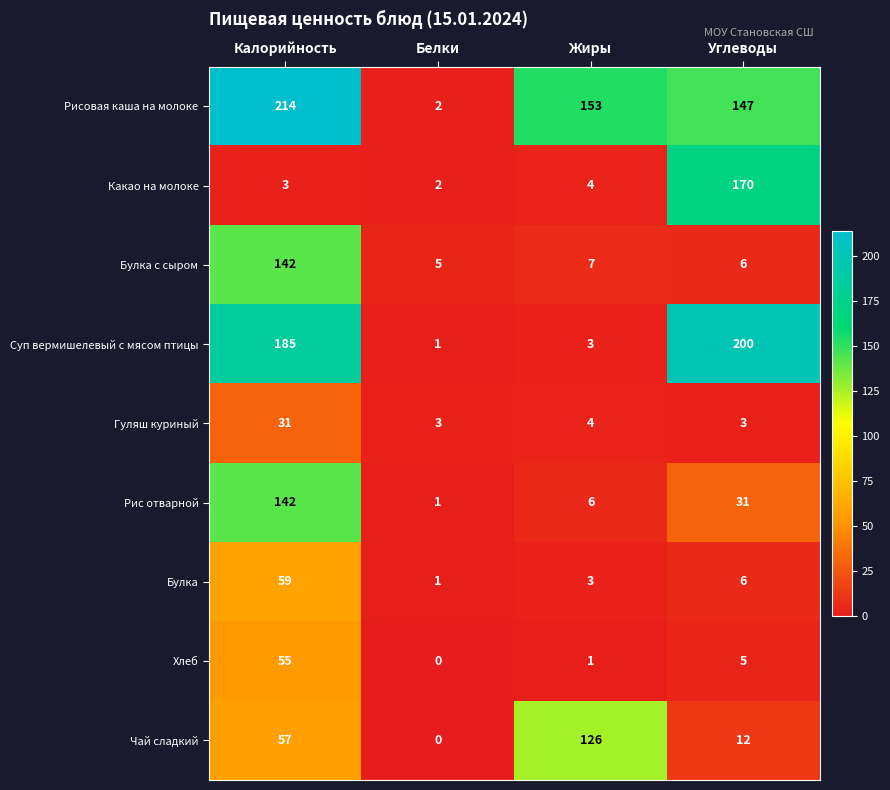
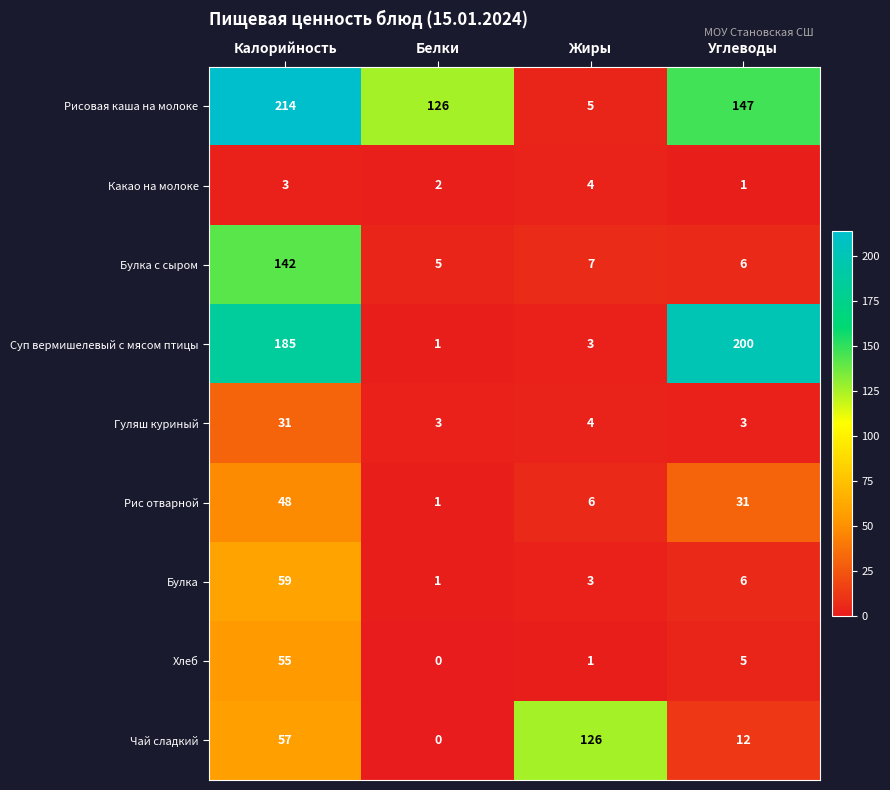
  {
    "Рисовая каша на молоке": {
      "Калорийность": 214,
-     "Белки": 2,
-     "Жиры": 153,
+     "Белки": 126,
+     "Жиры": 5,
      "Углеводы": 147
    },
    "Какао на молоке": {
      "Калорийность": 3,
      "Белки": 2,
      "Жиры": 4,
-     "Углеводы": 170
+     "Углеводы": 1
    },
    "Булка с сыром": {
      "Калорийность": 142,
      "Белки": 5,
      "Жиры": 7,
      "Углеводы": 6
    },
    "Суп вермишелевый с мясом птицы": {
      "Калорийность": 185,
      "Белки": 1,
      "Жиры": 3,
      "Углеводы": 200
    },
    "Гуляш куриный": {
      "Калорийность": 31,
      "Белки": 3,
      "Жиры": 4,
      "Углеводы": 3
    },
    "Рис отварной": {
-     "Калорийность": 142,
+     "Калорийность": 48,
      "Белки": 1,
      "Жиры": 6,
      "Углеводы": 31
    },
    "Булка": {
      "Калорийность": 59,
      "Белки": 1,
      "Жиры": 3,
      "Углеводы": 6
    },
    "Хлеб": {
      "Калорийность": 55,
      "Белки": 0,
      "Жиры": 1,
      "Углеводы": 5
    },
    "Чай сладкий": {
      "Калорийность": 57,
      "Белки": 0,
      "Жиры": 126,
      "Углеводы": 12
    }
  }
